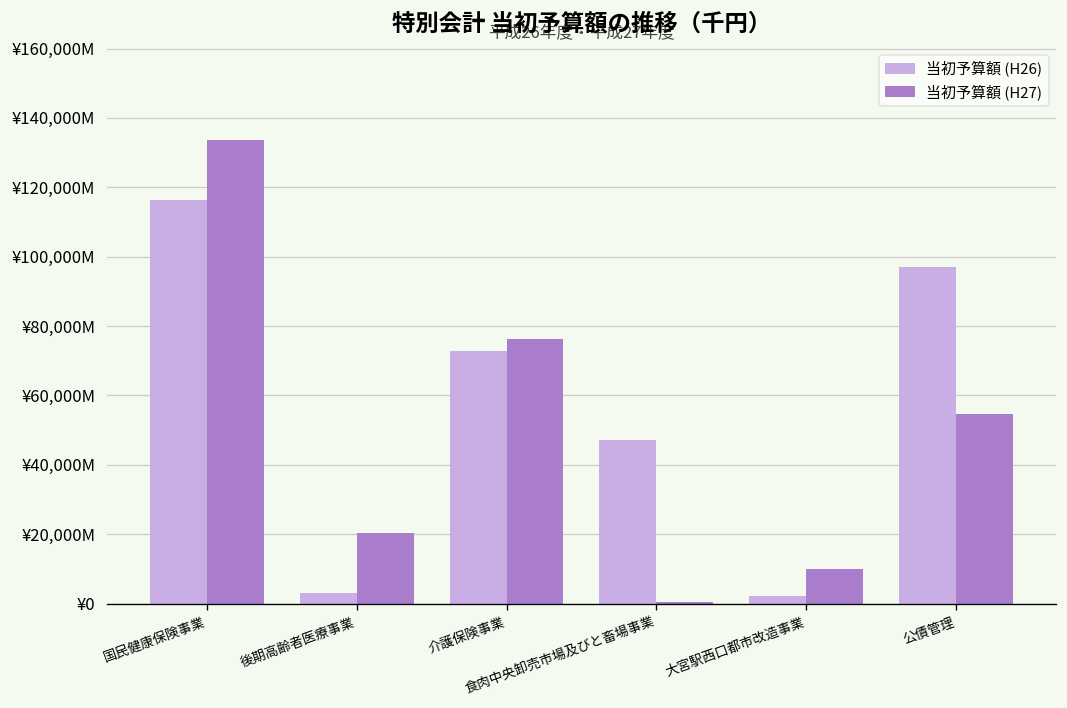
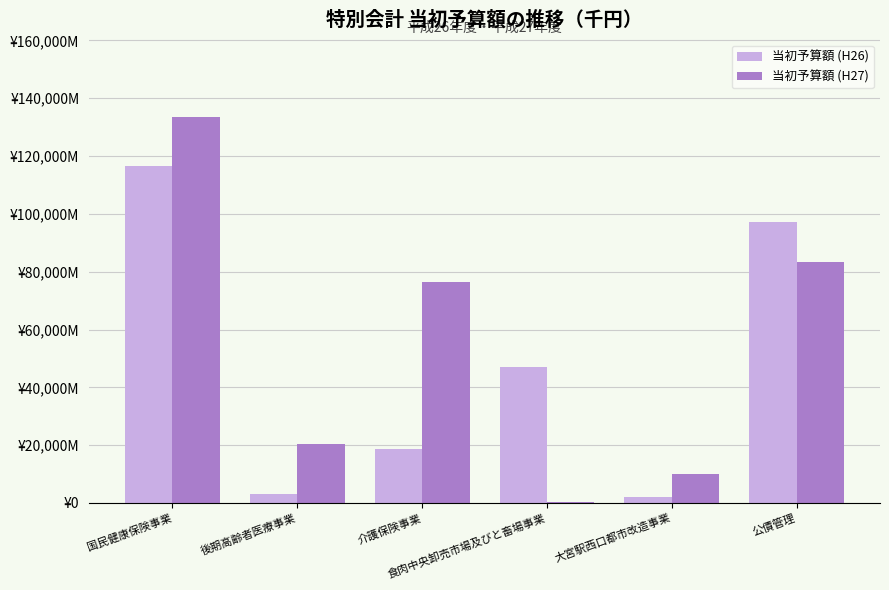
  {
    "当初予算額 (H26)": {
      "国民健康保険事業": "¥116,000,000,000",
      "後期高齢者医療事業": "¥3,000,000,000",
-     "介護保険事業": "¥73,000,000,000",
+     "介護保険事業": "¥19,000,000,000",
      "食肉中央卸売市場及びと畜場事業": "¥47,000,000,000",
      "大宮駅西口都市改造事業": "¥2,000,000,000",
      "公債管理": "¥97,000,000,000"
    },
    "当初予算額 (H27)": {
      "国民健康保険事業": "¥134,000,000,000",
      "後期高齢者医療事業": "¥20,000,000,000",
      "介護保険事業": "¥76,000,000,000",
      "大宮駅西口都市改造事業": "¥10,000,000,000",
-     "公債管理": "¥55,000,000,000"
+     "公債管理": "¥83,000,000,000"
    }
  }
